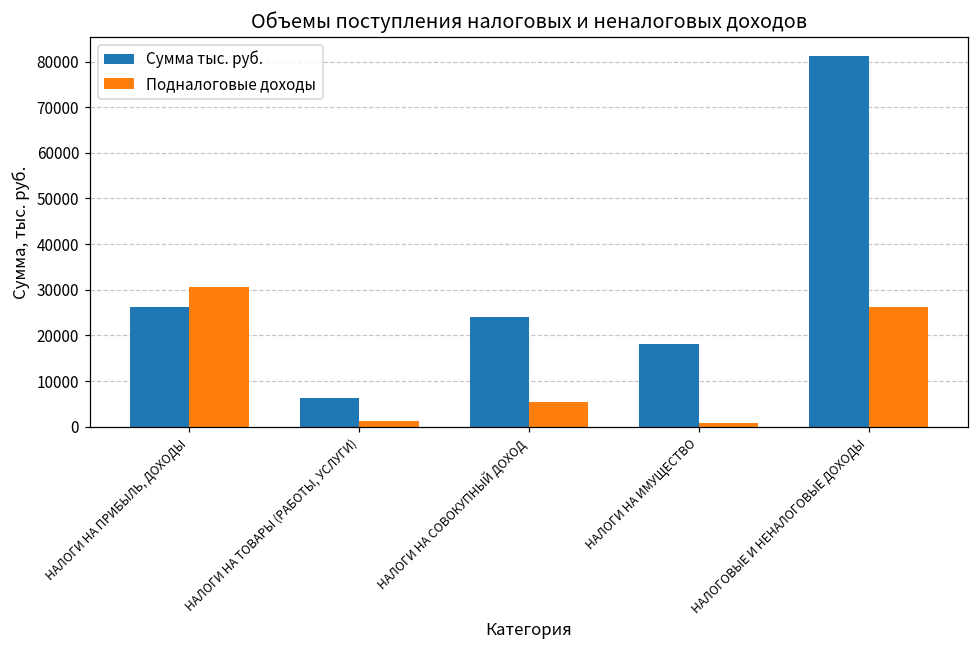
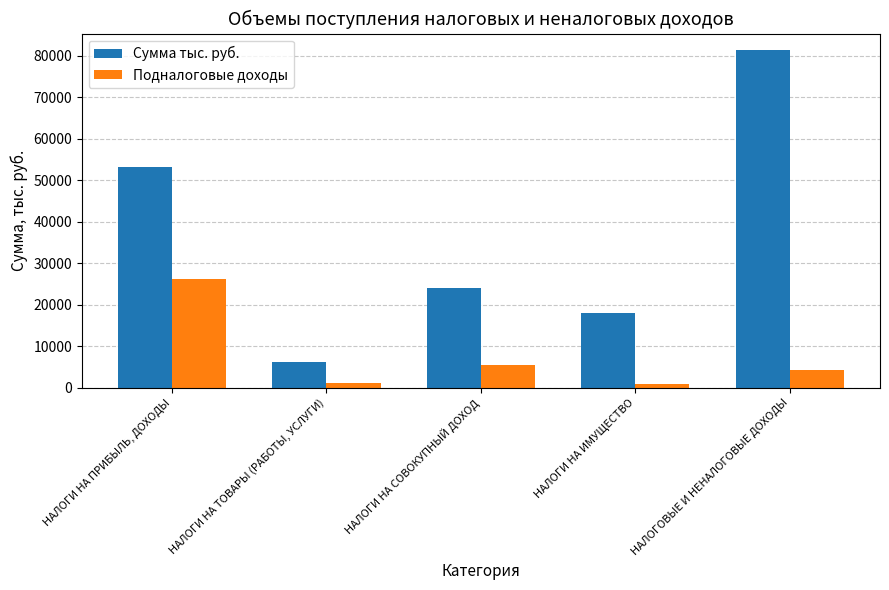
  {
    "Сумма тыс. руб.": {
-     "НАЛОГИ НА ПРИБЫЛЬ, ДОХОДЫ": 26000,
+     "НАЛОГИ НА ПРИБЫЛЬ, ДОХОДЫ": 53000,
      "НАЛОГИ НА ТОВАРЫ (РАБОТЫ, УСЛУГИ)": 6000,
      "НАЛОГИ НА СОВОКУПНЫЙ ДОХОД": 24000,
      "НАЛОГИ НА ИМУЩЕСТВО": 18000,
      "НАЛОГОВЫЕ И НЕНАЛОГОВЫЕ ДОХОДЫ": 81000
    },
    "Подналоговые доходы": {
-     "НАЛОГИ НА ПРИБЫЛЬ, ДОХОДЫ": 31000,
+     "НАЛОГИ НА ПРИБЫЛЬ, ДОХОДЫ": 26000,
      "НАЛОГИ НА ТОВАРЫ (РАБОТЫ, УСЛУГИ)": 1000,
      "НАЛОГИ НА СОВОКУПНЫЙ ДОХОД": 5000,
      "НАЛОГИ НА ИМУЩЕСТВО": 1000,
-     "НАЛОГОВЫЕ И НЕНАЛОГОВЫЕ ДОХОДЫ": 26000
+     "НАЛОГОВЫЕ И НЕНАЛОГОВЫЕ ДОХОДЫ": 4000
    }
  }
